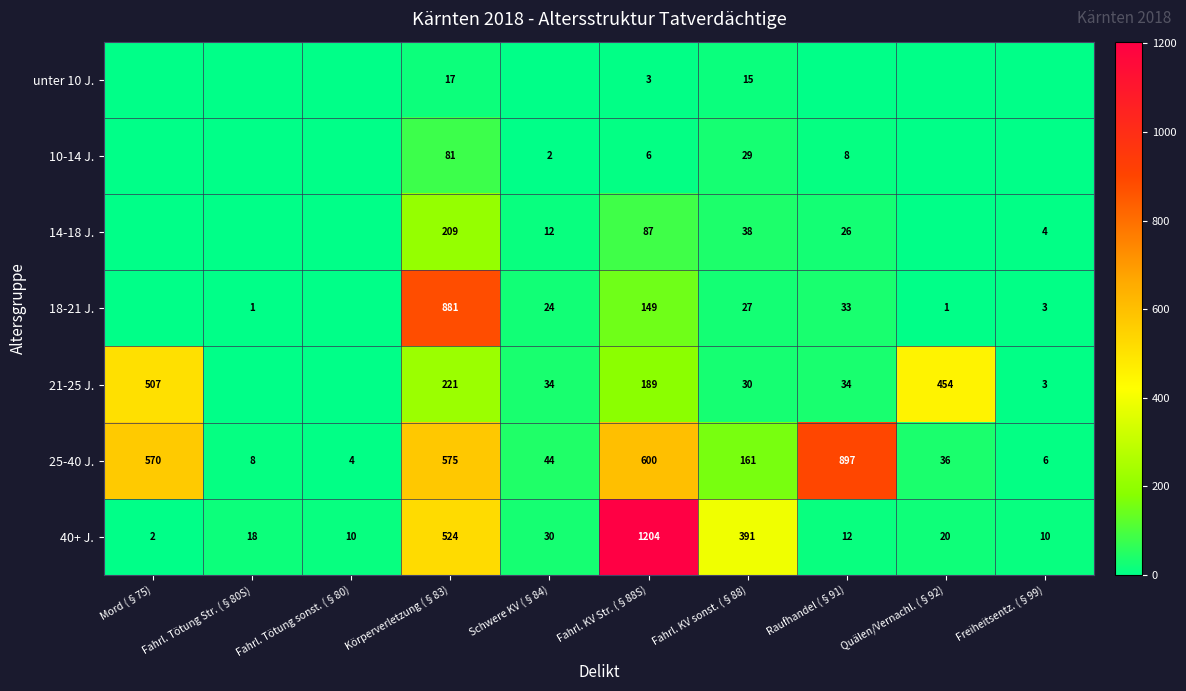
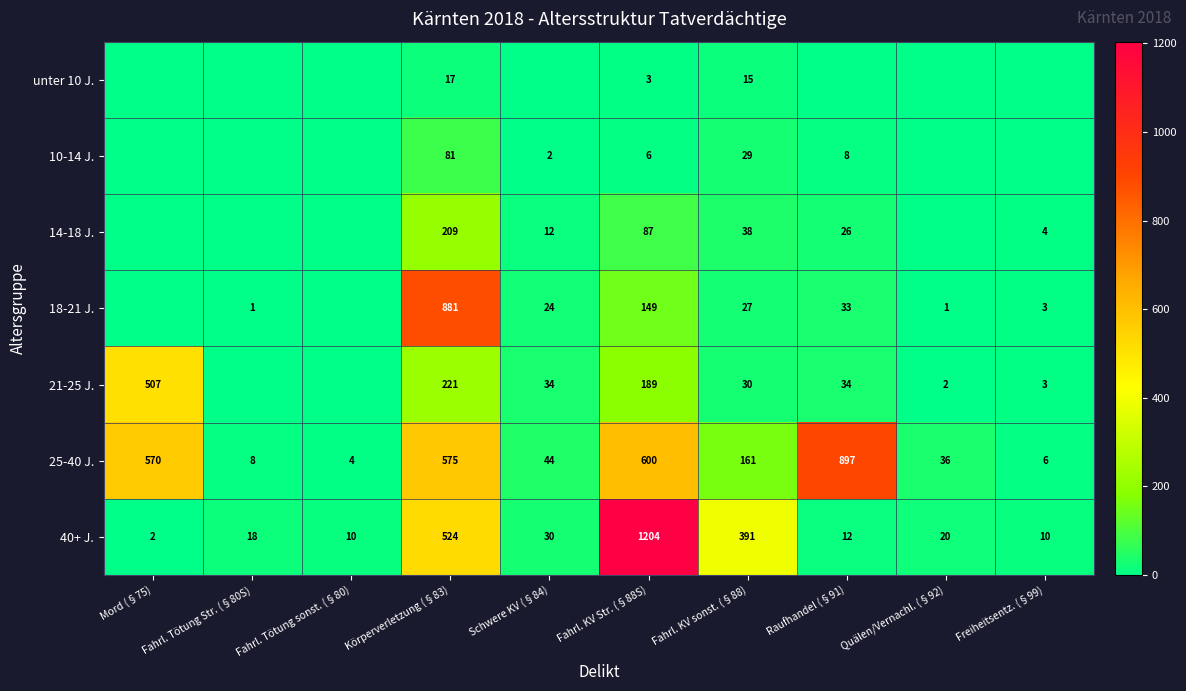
  {
    "unter 10 J.": {
      "Körperverletzung (§83)": 17,
      "Fahrl. KV Str. (§88S)": 3,
      "Fahrl. KV sonst. (§88)": 15
    },
    "10-14 J.": {
      "Körperverletzung (§83)": 81,
      "Schwere KV (§84)": 2,
      "Fahrl. KV Str. (§88S)": 6,
      "Fahrl. KV sonst. (§88)": 29,
      "Raufhandel (§91)": 8
    },
    "14-18 J.": {
      "Körperverletzung (§83)": 209,
      "Schwere KV (§84)": 12,
      "Fahrl. KV Str. (§88S)": 87,
      "Fahrl. KV sonst. (§88)": 38,
      "Raufhandel (§91)": 26,
      "Freiheitsentz. (§99)": 4
    },
    "18-21 J.": {
      "Fahrl. Tötung Str. (§80S)": 1,
      "Körperverletzung (§83)": 881,
      "Schwere KV (§84)": 24,
      "Fahrl. KV Str. (§88S)": 149,
      "Fahrl. KV sonst. (§88)": 27,
      "Raufhandel (§91)": 33,
      "Quälen/Vernachl. (§92)": 1,
      "Freiheitsentz. (§99)": 3
    },
    "21-25 J.": {
      "Mord (§75)": 507,
      "Körperverletzung (§83)": 221,
      "Schwere KV (§84)": 34,
      "Fahrl. KV Str. (§88S)": 189,
      "Fahrl. KV sonst. (§88)": 30,
      "Raufhandel (§91)": 34,
-     "Quälen/Vernachl. (§92)": 454,
+     "Quälen/Vernachl. (§92)": 2,
      "Freiheitsentz. (§99)": 3
    },
    "25-40 J.": {
      "Mord (§75)": 570,
      "Fahrl. Tötung Str. (§80S)": 8,
      "Fahrl. Tötung sonst. (§80)": 4,
      "Körperverletzung (§83)": 575,
      "Schwere KV (§84)": 44,
      "Fahrl. KV Str. (§88S)": 600,
      "Fahrl. KV sonst. (§88)": 161,
      "Raufhandel (§91)": 897,
      "Quälen/Vernachl. (§92)": 36,
      "Freiheitsentz. (§99)": 6
    },
    "40+ J.": {
      "Mord (§75)": 2,
      "Fahrl. Tötung Str. (§80S)": 18,
      "Fahrl. Tötung sonst. (§80)": 10,
      "Körperverletzung (§83)": 524,
      "Schwere KV (§84)": 30,
      "Fahrl. KV Str. (§88S)": 1204,
      "Fahrl. KV sonst. (§88)": 391,
      "Raufhandel (§91)": 12,
      "Quälen/Vernachl. (§92)": 20,
      "Freiheitsentz. (§99)": 10
    }
  }
